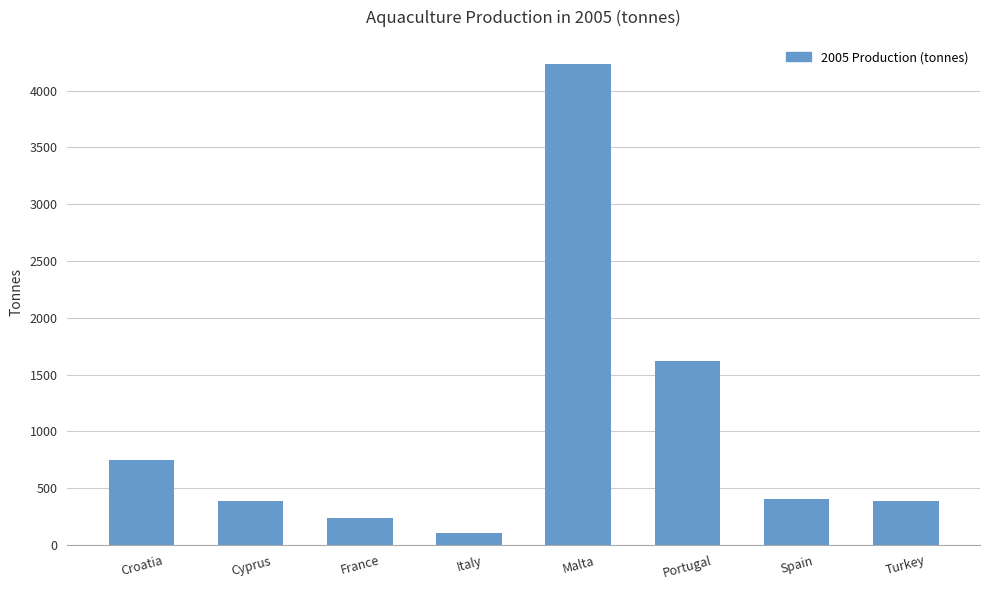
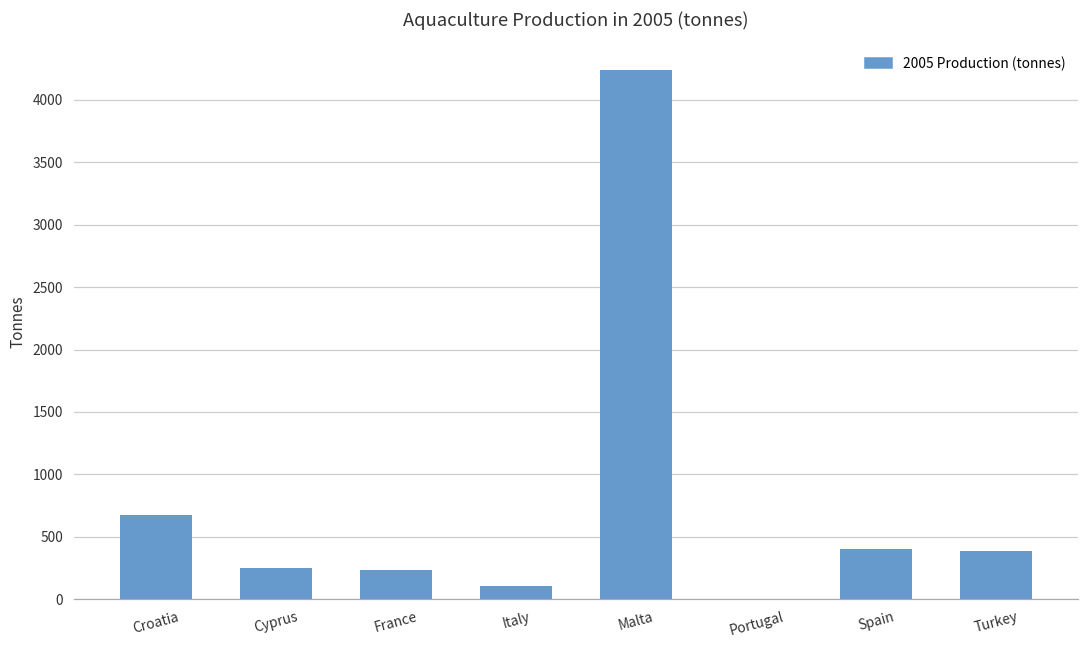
  {
-   "Croatia": 750,
-   "Cyprus": 390,
+   "Croatia": 670,
+   "Cyprus": 250,
    "France": 240,
    "Italy": 100,
    "Malta": 4240,
-   "Portugal": 1620,
+   "Portugal": 0,
    "Spain": 400,
    "Turkey": 390
  }
